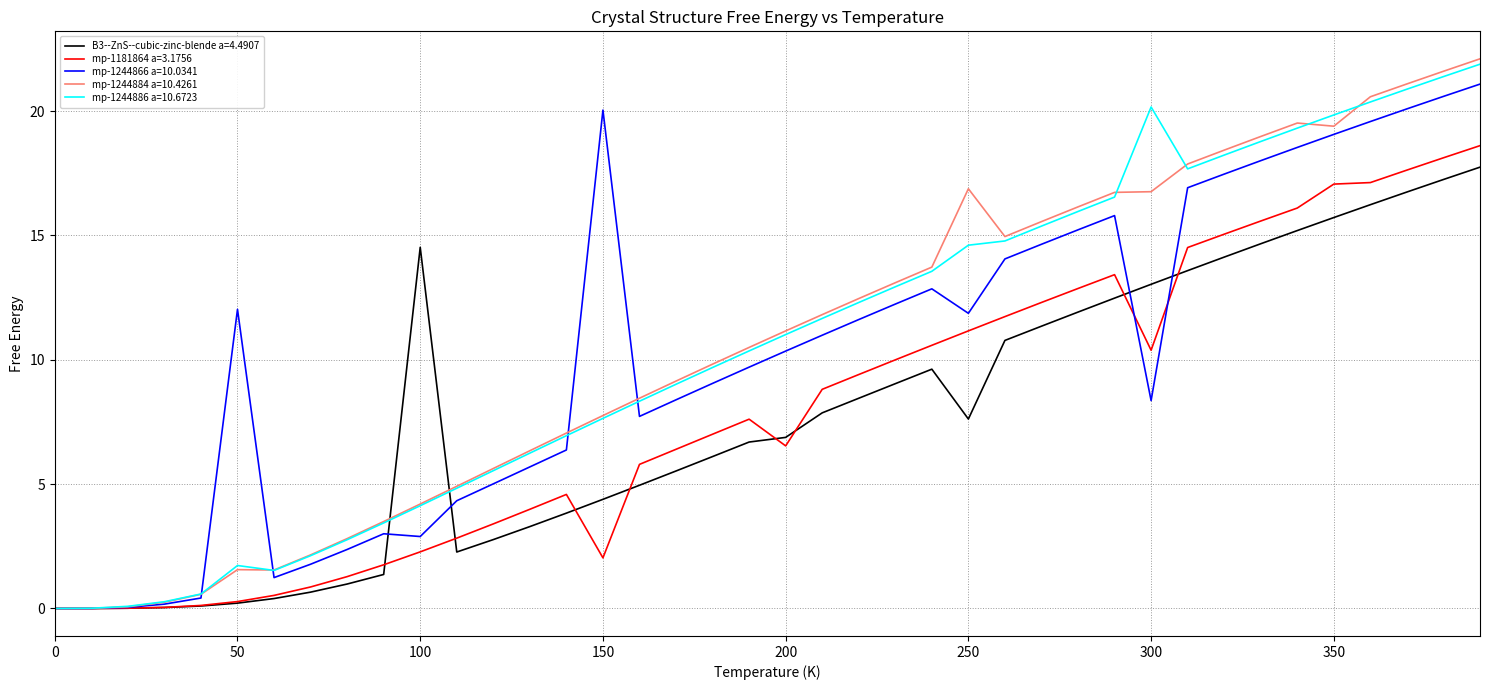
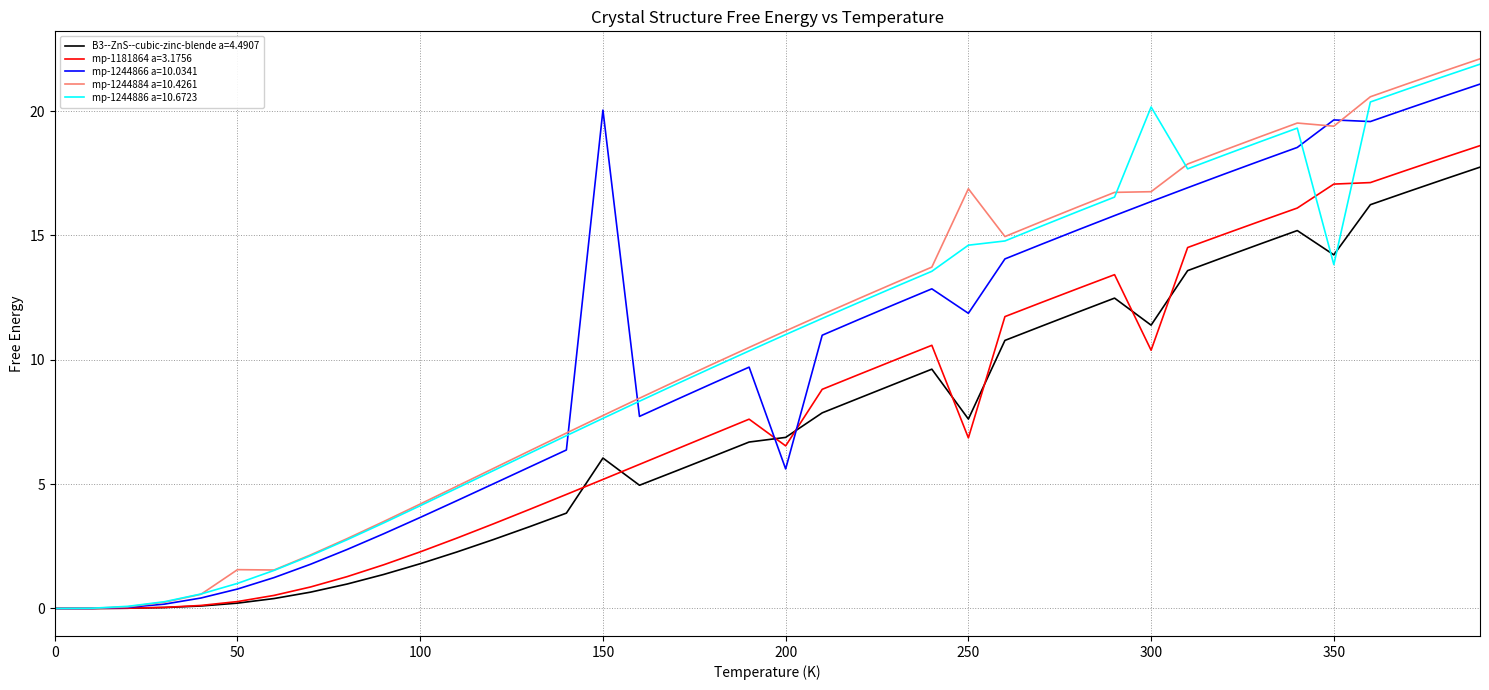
  {
    "B3--ZnS--cubic-zinc-blende a=4.4907": {
-     "100": 14.5,
-     "150": 4.4,
+     "100": 1.8,
+     "150": 6.0,
      "200": 6.9,
      "250": 7.6,
-     "300": 13.0,
-     "350": 15.7
+     "300": 11.4,
+     "350": 14.2
    },
    "mp-1181864 a=3.1756": {
      "100": 2.3,
-     "150": 2.0,
+     "150": 5.2,
      "200": 6.5,
-     "250": 11.2,
+     "250": 6.9,
      "300": 10.4,
      "350": 17.1
    },
    "mp-1244866 a=10.0341": {
-     "50": 12.0,
-     "100": 2.9,
+     "50": 0.8,
+     "100": 3.7,
      "150": 20.0,
-     "200": 10.3,
+     "200": 5.6,
      "250": 11.9,
-     "300": 8.4,
-     "350": 19.1
+     "300": 16.4,
+     "350": 19.6
    },
    "mp-1244884 a=10.4261": {
      "50": 1.6,
      "150": 7.8,
      "200": 11.2,
      "250": 16.9,
      "300": 16.8,
      "350": 19.4
    },
    "mp-1244886 a=10.6723": {
-     "50": 1.7,
+     "50": 1.0,
      "150": 7.6,
      "200": 11.0,
      "250": 14.6,
      "300": 20.2,
-     "350": 19.8
+     "350": 13.8
    }
  }
